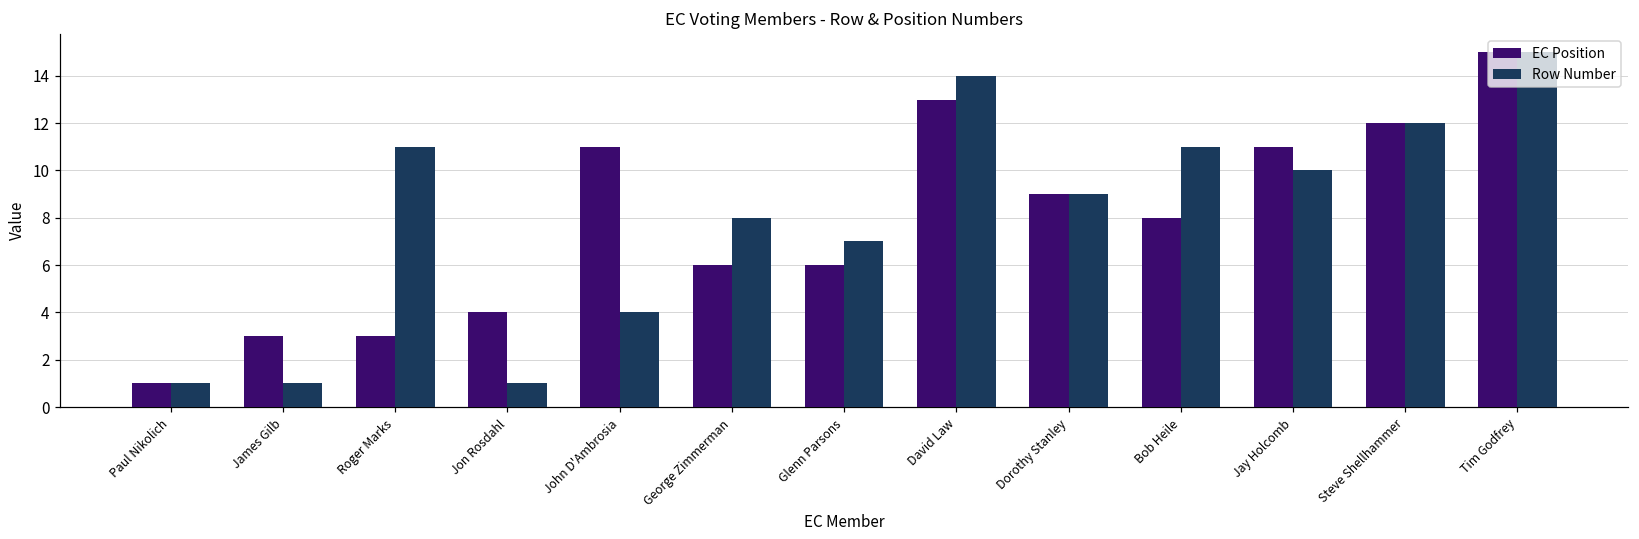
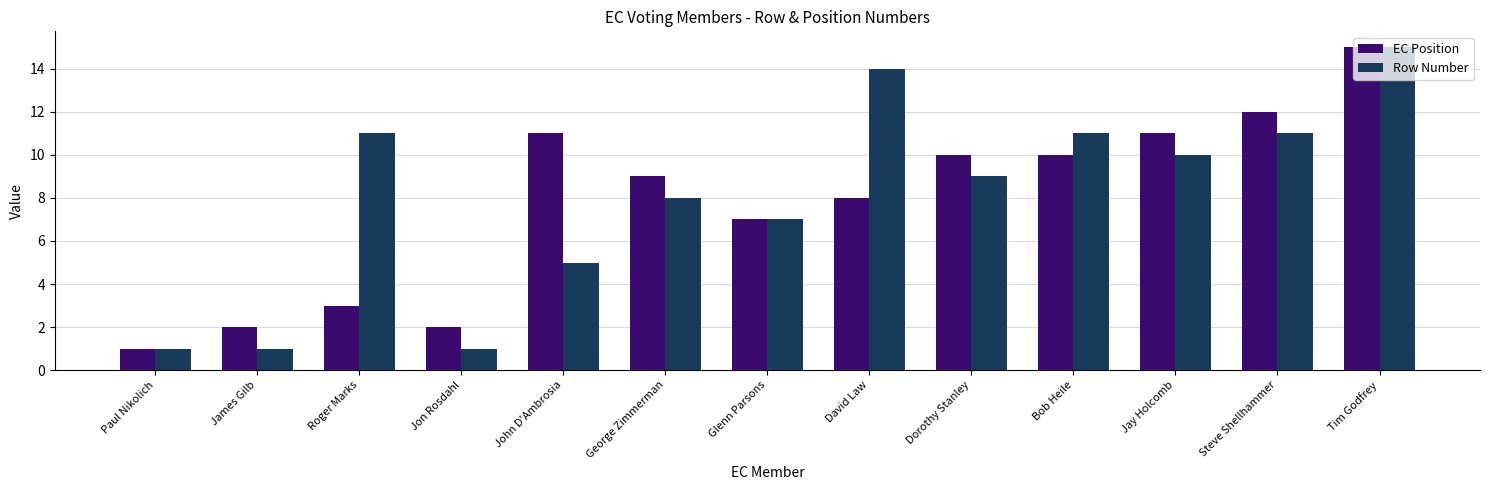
  {
    "EC Position": {
      "Paul Nikolich": 1,
-     "James Gilb": 3,
+     "James Gilb": 2,
      "Roger Marks": 3,
-     "Jon Rosdahl": 4,
+     "Jon Rosdahl": 2,
      "John D'Ambrosia": 11,
-     "George Zimmerman": 6,
-     "Glenn Parsons": 6,
-     "David Law": 13,
-     "Dorothy Stanley": 9,
-     "Bob Heile": 8,
+     "George Zimmerman": 9,
+     "Glenn Parsons": 7,
+     "David Law": 8,
+     "Dorothy Stanley": 10,
+     "Bob Heile": 10,
      "Jay Holcomb": 11,
      "Steve Shellhammer": 12
    },
    "Row Number": {
      "Paul Nikolich": 1,
      "James Gilb": 1,
      "Roger Marks": 11,
      "Jon Rosdahl": 1,
-     "John D'Ambrosia": 4,
+     "John D'Ambrosia": 5,
      "George Zimmerman": 8,
      "Glenn Parsons": 7,
      "David Law": 14,
      "Dorothy Stanley": 9,
      "Bob Heile": 11,
      "Jay Holcomb": 10,
-     "Steve Shellhammer": 12
+     "Steve Shellhammer": 11
    }
  }
